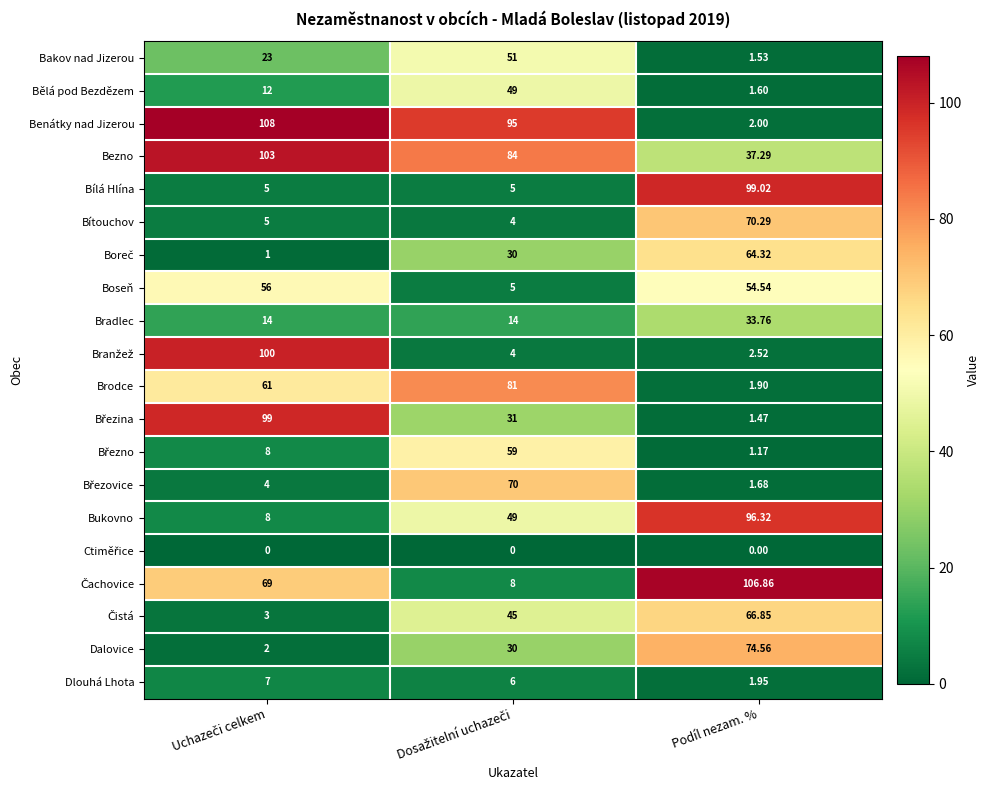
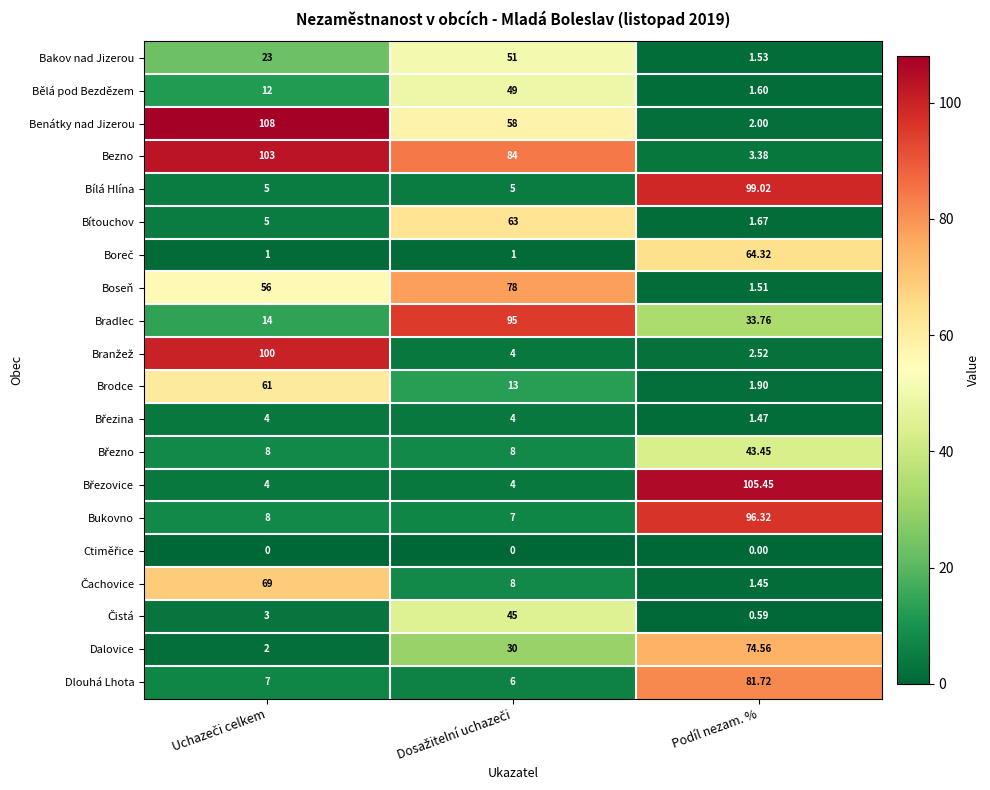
  {
    "Bakov nad Jizerou": {
      "Uchazeči celkem": 23,
      "Dosažitelní uchazeči": 51,
      "Podíl nezam. %": 1.53
    },
    "Bělá pod Bezdězem": {
      "Uchazeči celkem": 12,
      "Dosažitelní uchazeči": 49,
      "Podíl nezam. %": 1.60
    },
    "Benátky nad Jizerou": {
      "Uchazeči celkem": 108,
-     "Dosažitelní uchazeči": 95,
+     "Dosažitelní uchazeči": 58,
      "Podíl nezam. %": 2.00
    },
    "Bezno": {
      "Uchazeči celkem": 103,
      "Dosažitelní uchazeči": 84,
-     "Podíl nezam. %": 37.29
+     "Podíl nezam. %": 3.38
    },
    "Bílá Hlína": {
      "Uchazeči celkem": 5,
      "Dosažitelní uchazeči": 5,
      "Podíl nezam. %": 99.02
    },
    "Bítouchov": {
      "Uchazeči celkem": 5,
-     "Dosažitelní uchazeči": 4,
-     "Podíl nezam. %": 70.29
+     "Dosažitelní uchazeči": 63,
+     "Podíl nezam. %": 1.67
    },
    "Boreč": {
      "Uchazeči celkem": 1,
-     "Dosažitelní uchazeči": 30,
+     "Dosažitelní uchazeči": 1,
      "Podíl nezam. %": 64.32
    },
    "Boseň": {
      "Uchazeči celkem": 56,
-     "Dosažitelní uchazeči": 5,
-     "Podíl nezam. %": 54.54
+     "Dosažitelní uchazeči": 78,
+     "Podíl nezam. %": 1.51
    },
    "Bradlec": {
      "Uchazeči celkem": 14,
-     "Dosažitelní uchazeči": 14,
+     "Dosažitelní uchazeči": 95,
      "Podíl nezam. %": 33.76
    },
    "Branžež": {
      "Uchazeči celkem": 100,
      "Dosažitelní uchazeči": 4,
      "Podíl nezam. %": 2.52
    },
    "Brodce": {
      "Uchazeči celkem": 61,
-     "Dosažitelní uchazeči": 81,
+     "Dosažitelní uchazeči": 13,
      "Podíl nezam. %": 1.90
    },
    "Březina": {
-     "Uchazeči celkem": 99,
-     "Dosažitelní uchazeči": 31,
+     "Uchazeči celkem": 4,
+     "Dosažitelní uchazeči": 4,
      "Podíl nezam. %": 1.47
    },
    "Březno": {
      "Uchazeči celkem": 8,
-     "Dosažitelní uchazeči": 59,
-     "Podíl nezam. %": 1.17
+     "Dosažitelní uchazeči": 8,
+     "Podíl nezam. %": 43.45
    },
    "Březovice": {
      "Uchazeči celkem": 4,
-     "Dosažitelní uchazeči": 70,
-     "Podíl nezam. %": 1.68
+     "Dosažitelní uchazeči": 4,
+     "Podíl nezam. %": 105.45
    },
    "Bukovno": {
      "Uchazeči celkem": 8,
-     "Dosažitelní uchazeči": 49,
+     "Dosažitelní uchazeči": 7,
      "Podíl nezam. %": 96.32
    },
    "Ctiměřice": {
      "Uchazeči celkem": 0,
      "Dosažitelní uchazeči": 0,
      "Podíl nezam. %": 0.00
    },
    "Čachovice": {
      "Uchazeči celkem": 69,
      "Dosažitelní uchazeči": 8,
-     "Podíl nezam. %": 106.86
+     "Podíl nezam. %": 1.45
    },
    "Čistá": {
      "Uchazeči celkem": 3,
      "Dosažitelní uchazeči": 45,
-     "Podíl nezam. %": 66.85
+     "Podíl nezam. %": 0.59
    },
    "Dalovice": {
      "Uchazeči celkem": 2,
      "Dosažitelní uchazeči": 30,
      "Podíl nezam. %": 74.56
    },
    "Dlouhá Lhota": {
      "Uchazeči celkem": 7,
      "Dosažitelní uchazeči": 6,
-     "Podíl nezam. %": 1.95
+     "Podíl nezam. %": 81.72
    }
  }
